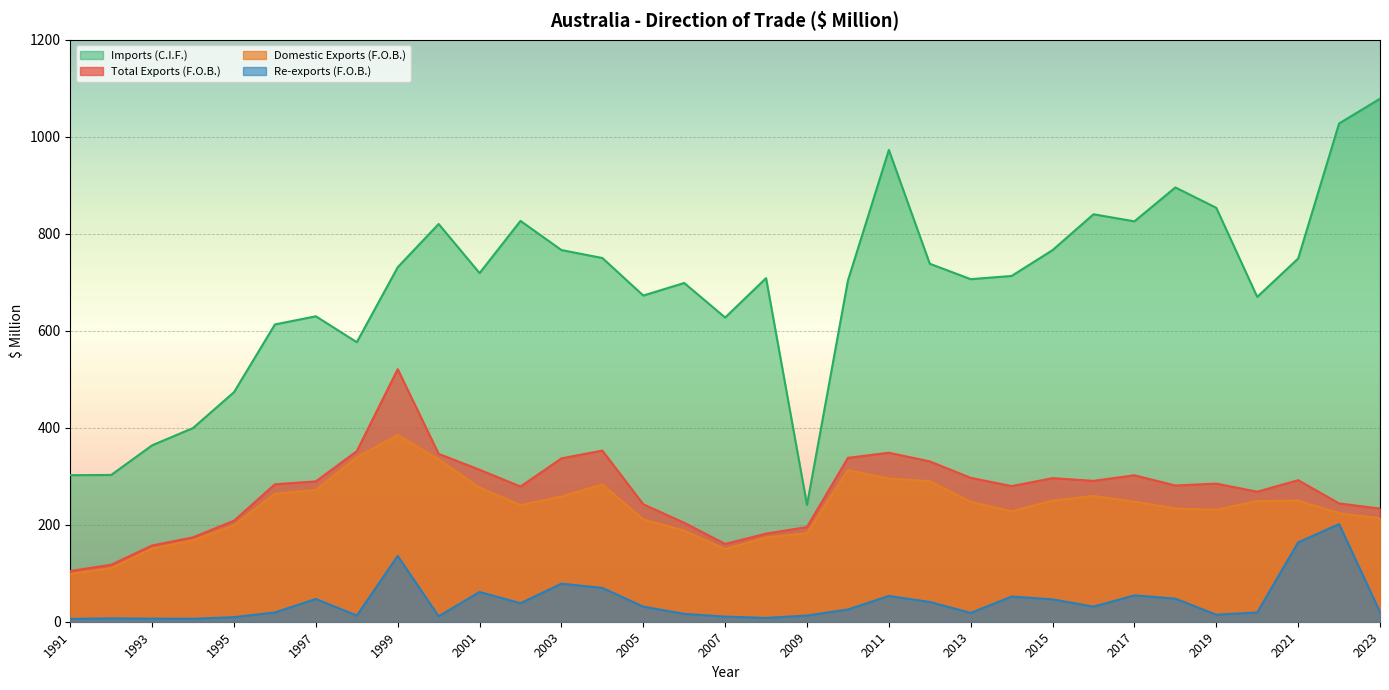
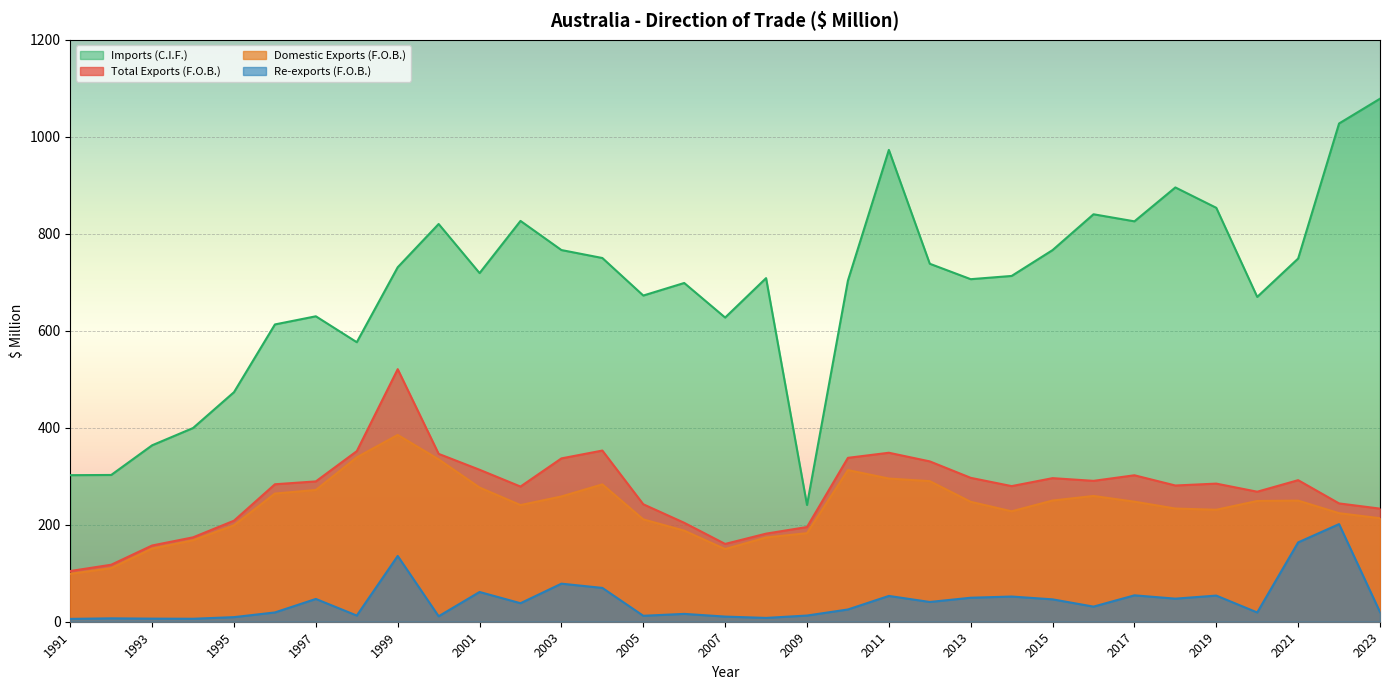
  {
    "Imports (C.I.F.)": {
      "1991": 300,
      "1993": 360,
      "1995": 470,
      "1997": 630,
      "1999": 730,
      "2001": 720,
      "2003": 770,
      "2005": 670,
      "2007": 630,
      "2009": 240,
      "2011": 970,
      "2013": 710,
      "2015": 770,
      "2017": 830,
      "2019": 850,
      "2021": 750,
      "2023": 1080
    },
    "Re-exports (F.O.B.)": {
      "1991": 10,
      "1993": 10,
      "1995": 10,
      "1997": 50,
      "1999": 140,
      "2001": 60,
      "2003": 80,
-     "2005": 30,
+     "2005": 10,
      "2007": 10,
      "2009": 10,
      "2011": 50,
-     "2013": 20,
+     "2013": 50,
      "2015": 50,
      "2017": 50,
-     "2019": 10,
+     "2019": 50,
      "2021": 160,
      "2023": 20
    }
  }
